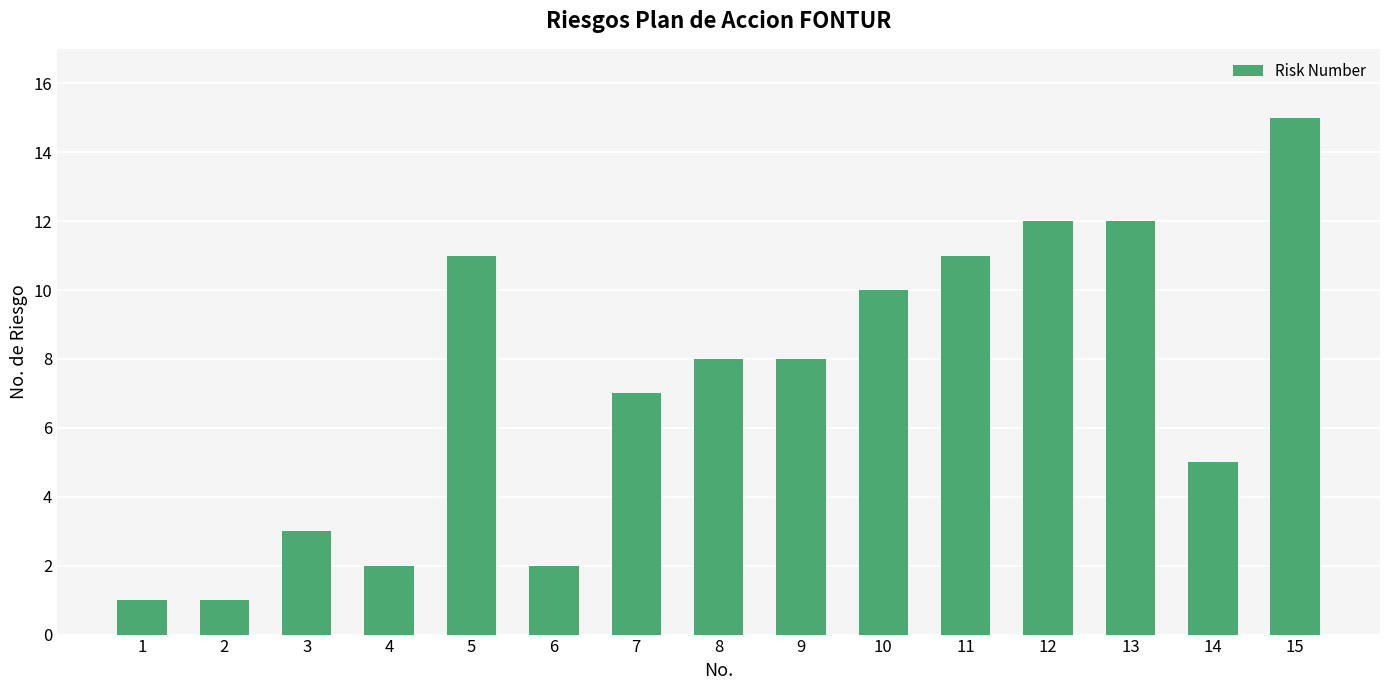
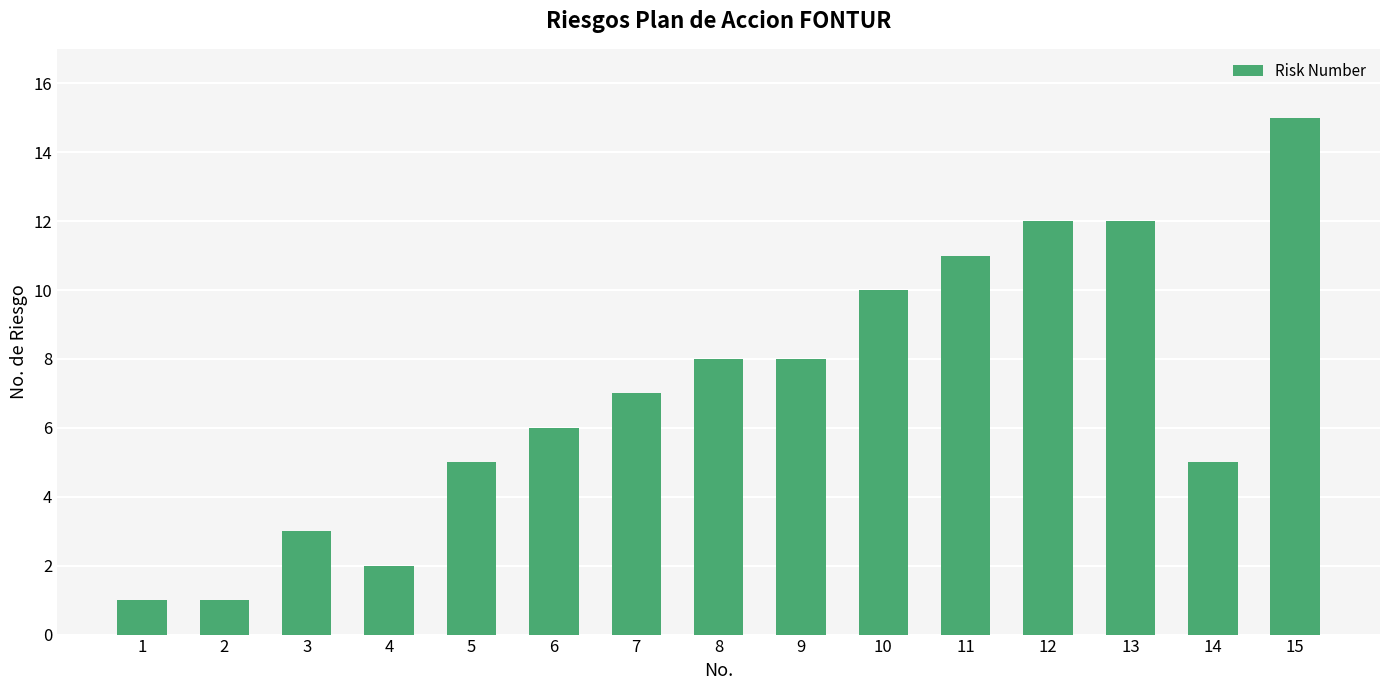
  {
    "1": 1,
    "2": 1,
    "3": 3,
    "4": 2,
-   "5": 11,
-   "6": 2,
+   "5": 5,
+   "6": 6,
    "7": 7,
    "8": 8,
    "9": 8,
    "10": 10,
    "11": 11,
    "12": 12,
    "13": 12,
    "14": 5,
    "15": 15
  }
